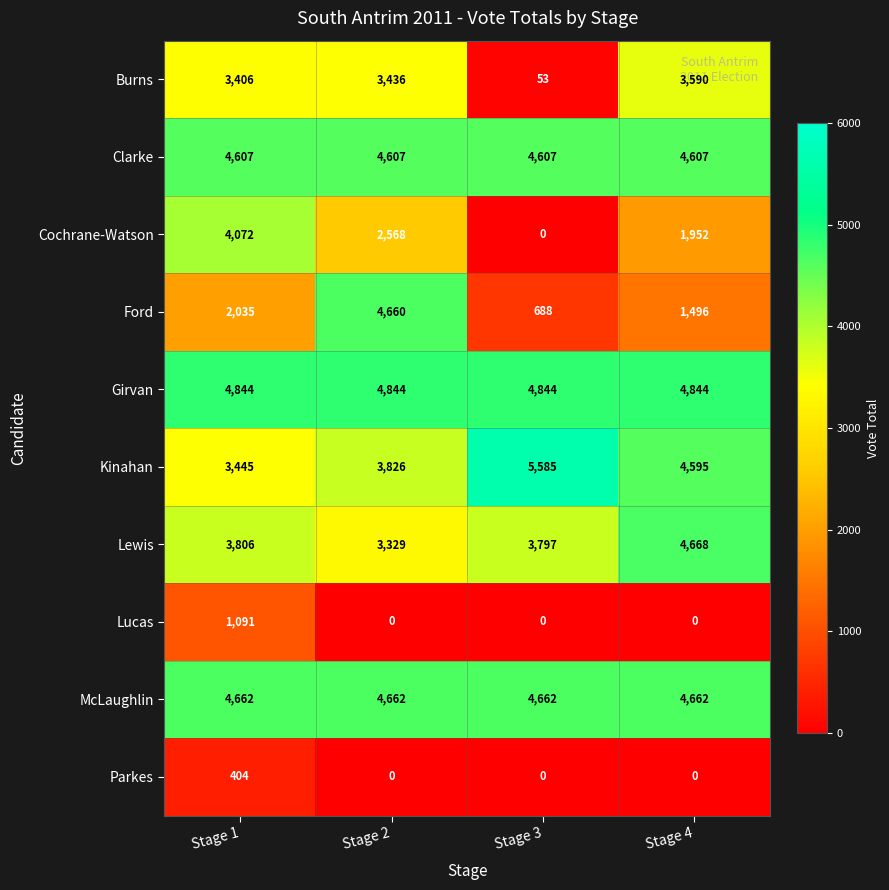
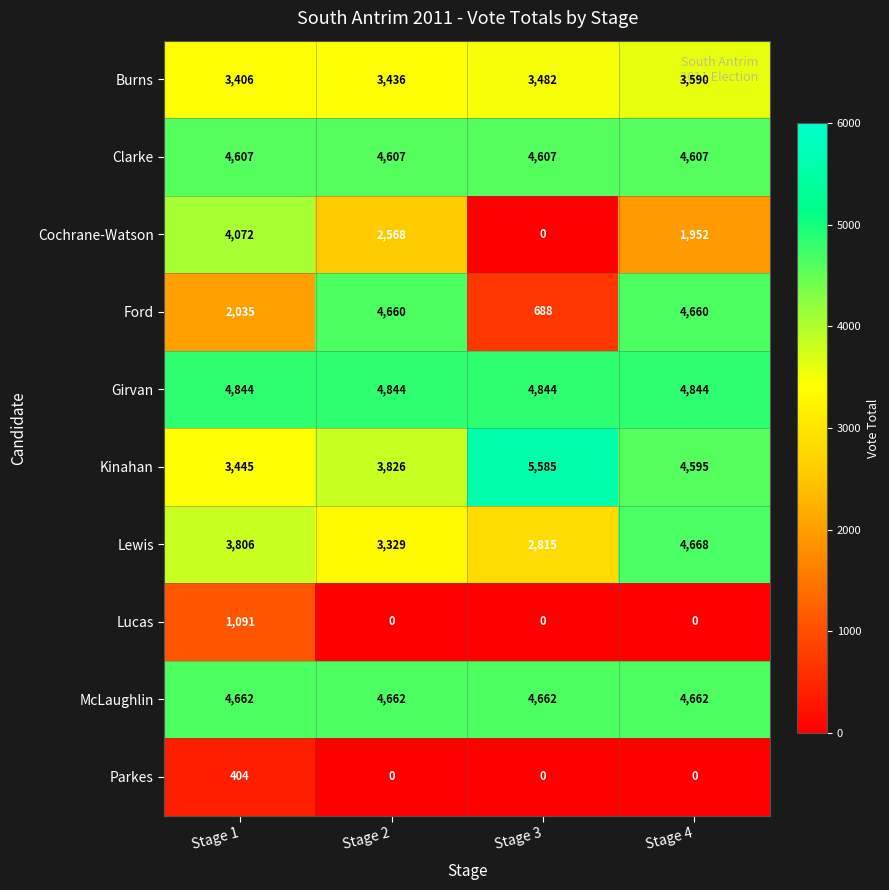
  {
    "Burns": {
      "Stage 1": "3,406",
      "Stage 2": "3,436",
-     "Stage 3": "53"
+     "Stage 3": "3,482"
    },
    "Clarke": {
      "Stage 1": "4,607",
      "Stage 2": "4,607",
      "Stage 3": "4,607",
      "Stage 4": "4,607"
    },
    "Cochrane-Watson": {
      "Stage 1": "4,072",
      "Stage 2": "2,568",
      "Stage 3": "0",
      "Stage 4": "1,952"
    },
    "Ford": {
      "Stage 1": "2,035",
      "Stage 2": "4,660",
      "Stage 3": "688",
-     "Stage 4": "1,496"
+     "Stage 4": "4,660"
    },
    "Girvan": {
      "Stage 1": "4,844",
      "Stage 2": "4,844",
      "Stage 3": "4,844",
      "Stage 4": "4,844"
    },
    "Kinahan": {
      "Stage 1": "3,445",
      "Stage 2": "3,826",
      "Stage 3": "5,585",
      "Stage 4": "4,595"
    },
    "Lewis": {
      "Stage 1": "3,806",
      "Stage 2": "3,329",
-     "Stage 3": "3,797",
+     "Stage 3": "2,815",
      "Stage 4": "4,668"
    },
    "Lucas": {
      "Stage 1": "1,091",
      "Stage 2": "0",
      "Stage 3": "0",
      "Stage 4": "0"
    },
    "McLaughlin": {
      "Stage 1": "4,662",
      "Stage 2": "4,662",
      "Stage 3": "4,662",
      "Stage 4": "4,662"
    },
    "Parkes": {
      "Stage 1": "404",
      "Stage 2": "0",
      "Stage 3": "0",
      "Stage 4": "0"
    }
  }
